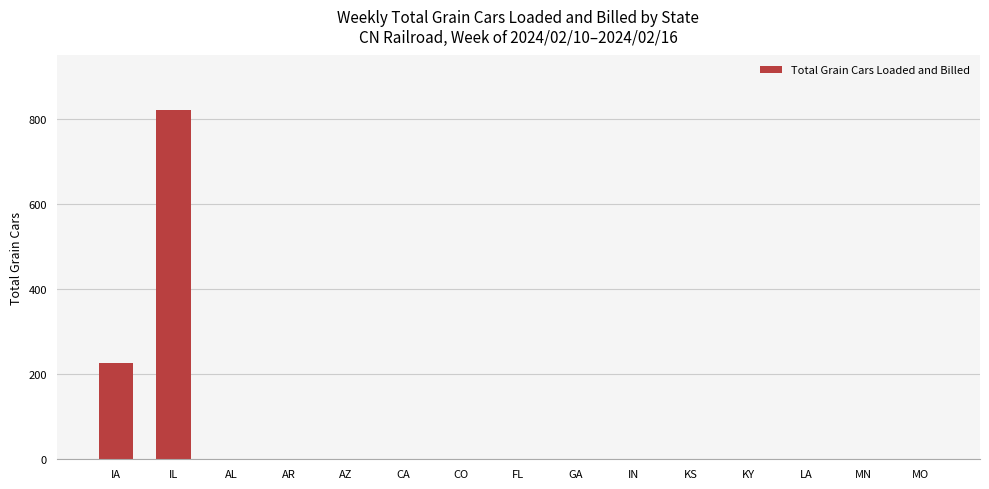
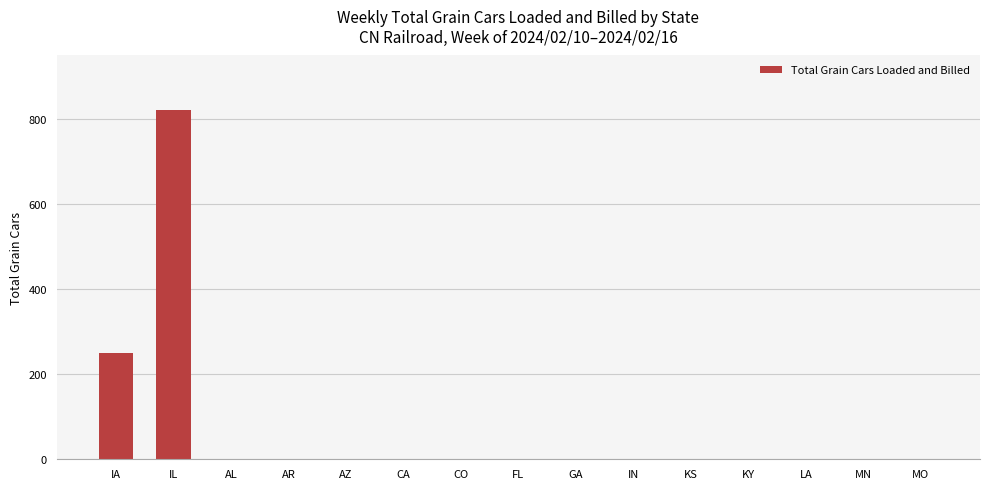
  {
-   "IA": 230,
+   "IA": 250,
    "IL": 820,
    "AL": 0,
    "AR": 0,
    "AZ": 0,
    "CA": 0,
    "CO": 0,
    "FL": 0,
    "GA": 0,
    "IN": 0,
    "KS": 0,
    "KY": 0,
    "LA": 0,
    "MN": 0,
    "MO": 0
  }
